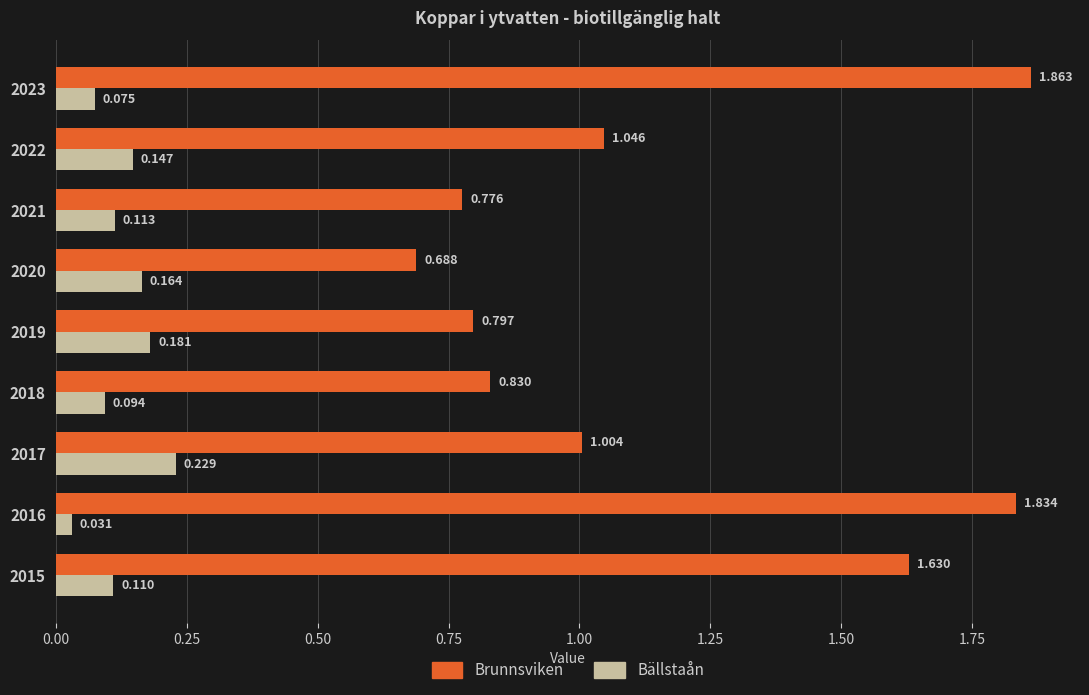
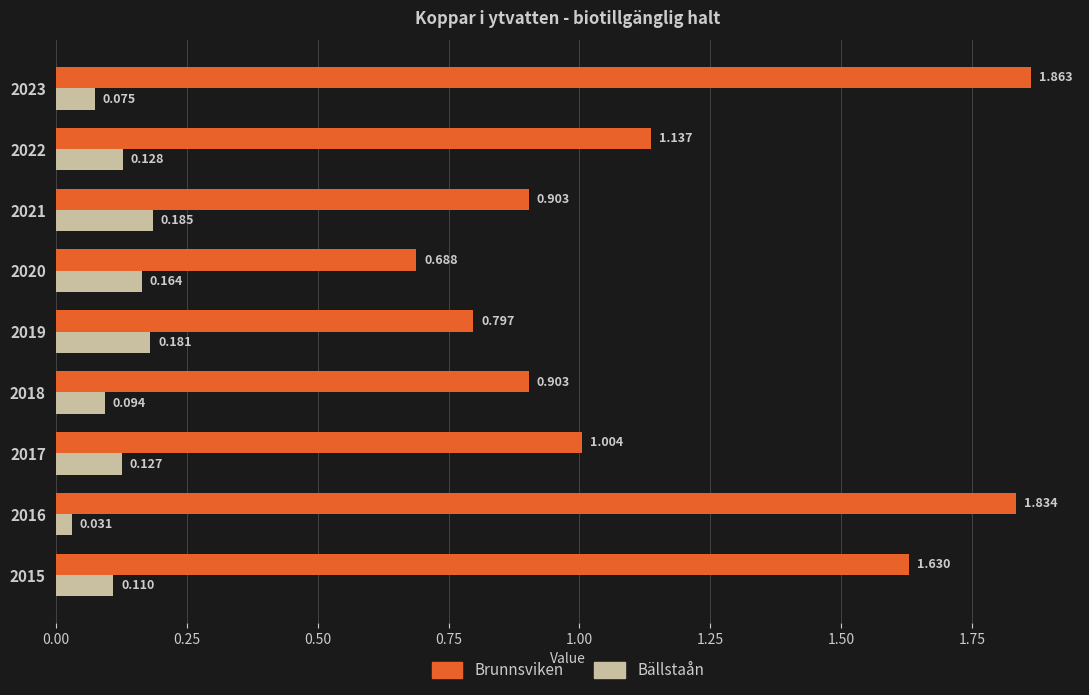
  {
    "Brunnsviken": {
      "2023": 1.863,
-     "2022": 1.046,
-     "2021": 0.776,
+     "2022": 1.137,
+     "2021": 0.903,
      "2020": 0.688,
      "2019": 0.797,
-     "2018": 0.830,
+     "2018": 0.903,
      "2017": 1.004,
      "2016": 1.834,
      "2015": 1.630
    },
    "Bällstaån": {
      "2023": 0.075,
-     "2022": 0.147,
-     "2021": 0.113,
+     "2022": 0.128,
+     "2021": 0.185,
      "2020": 0.164,
      "2019": 0.181,
      "2018": 0.094,
-     "2017": 0.229,
+     "2017": 0.127,
      "2016": 0.031,
      "2015": 0.110
    }
  }
